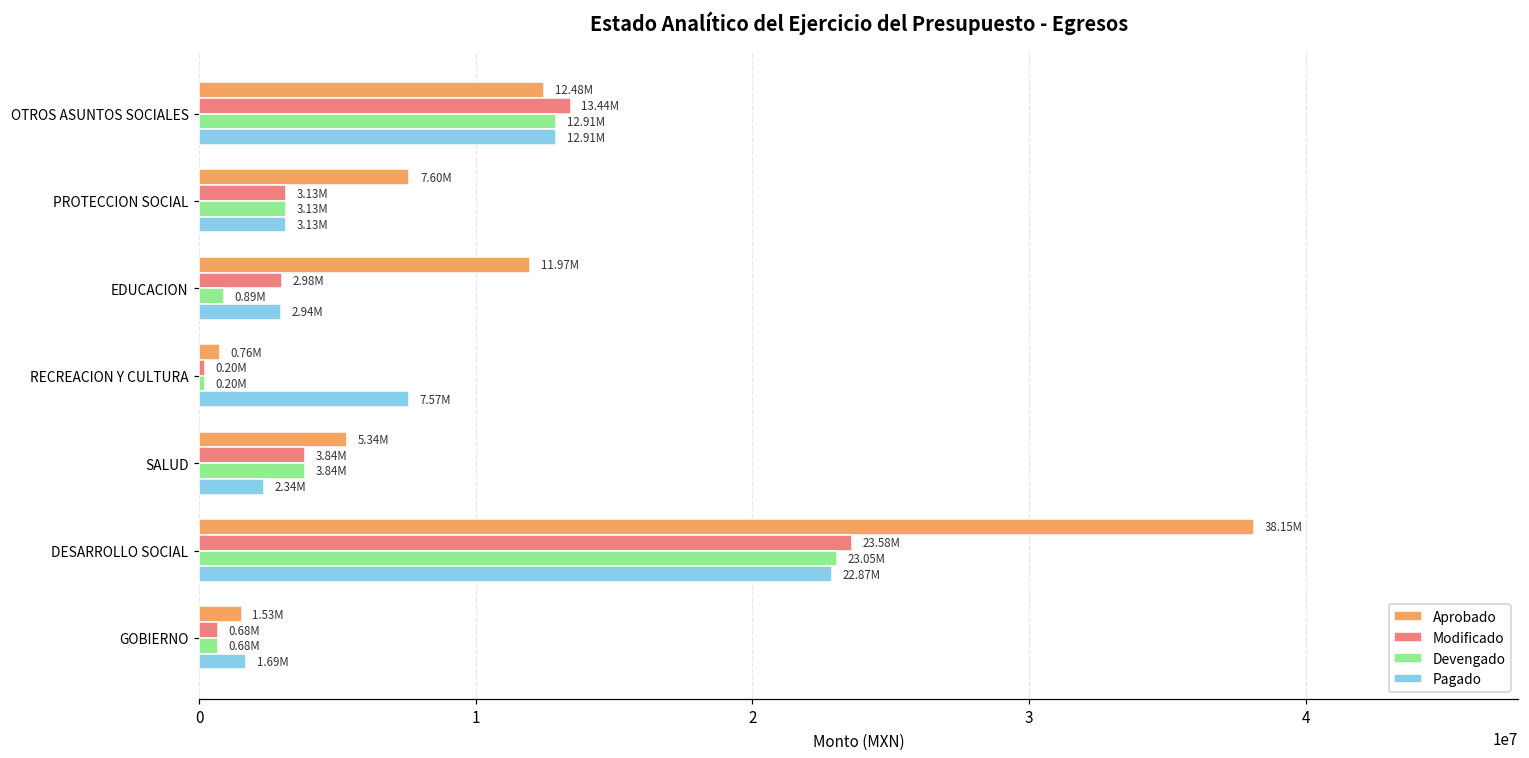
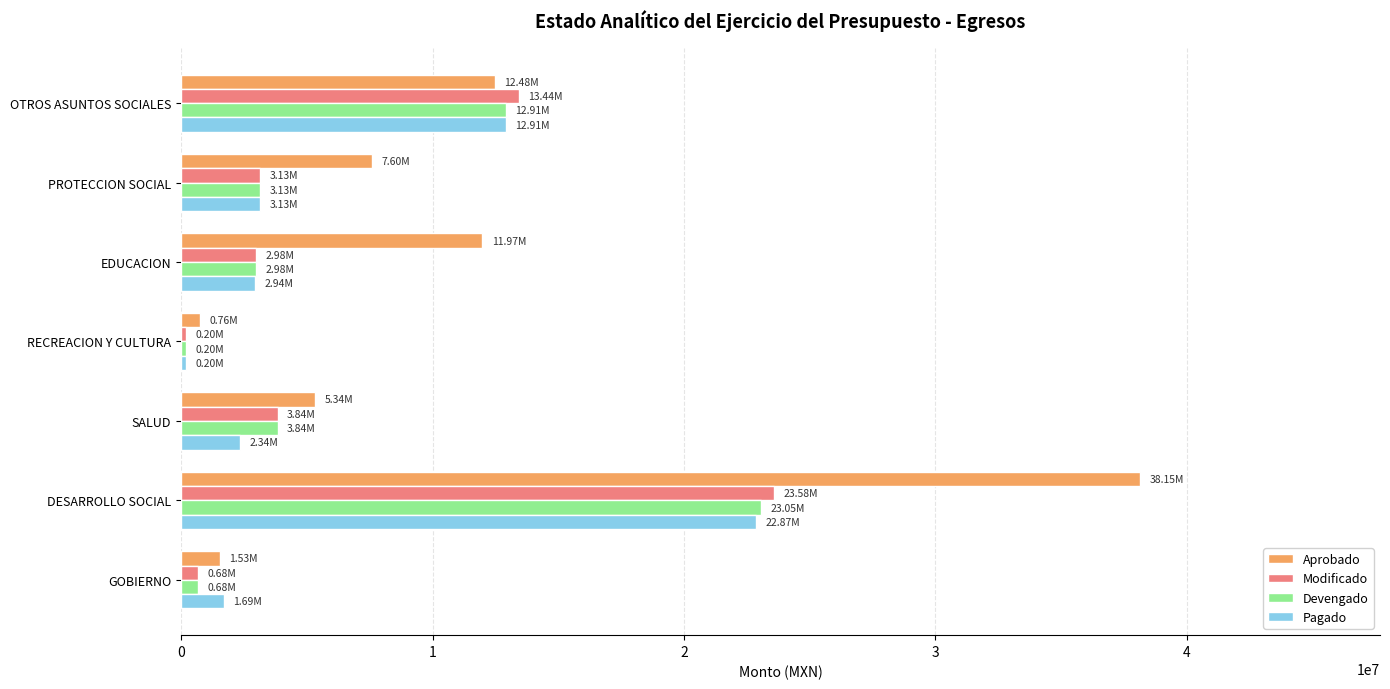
  {
    "Devengado": {
      "OTROS ASUNTOS SOCIALES": "12.91M",
      "PROTECCION SOCIAL": "3.13M",
-     "EDUCACION": "0.89M",
+     "EDUCACION": "2.98M",
      "RECREACION Y CULTURA": "0.20M",
      "SALUD": "3.84M",
      "DESARROLLO SOCIAL": "23.05M",
      "GOBIERNO": "0.68M"
    },
    "Pagado": {
      "OTROS ASUNTOS SOCIALES": "12.91M",
      "PROTECCION SOCIAL": "3.13M",
      "EDUCACION": "2.94M",
-     "RECREACION Y CULTURA": "7.57M",
+     "RECREACION Y CULTURA": "0.20M",
      "SALUD": "2.34M",
      "DESARROLLO SOCIAL": "22.87M",
      "GOBIERNO": "1.69M"
    }
  }
